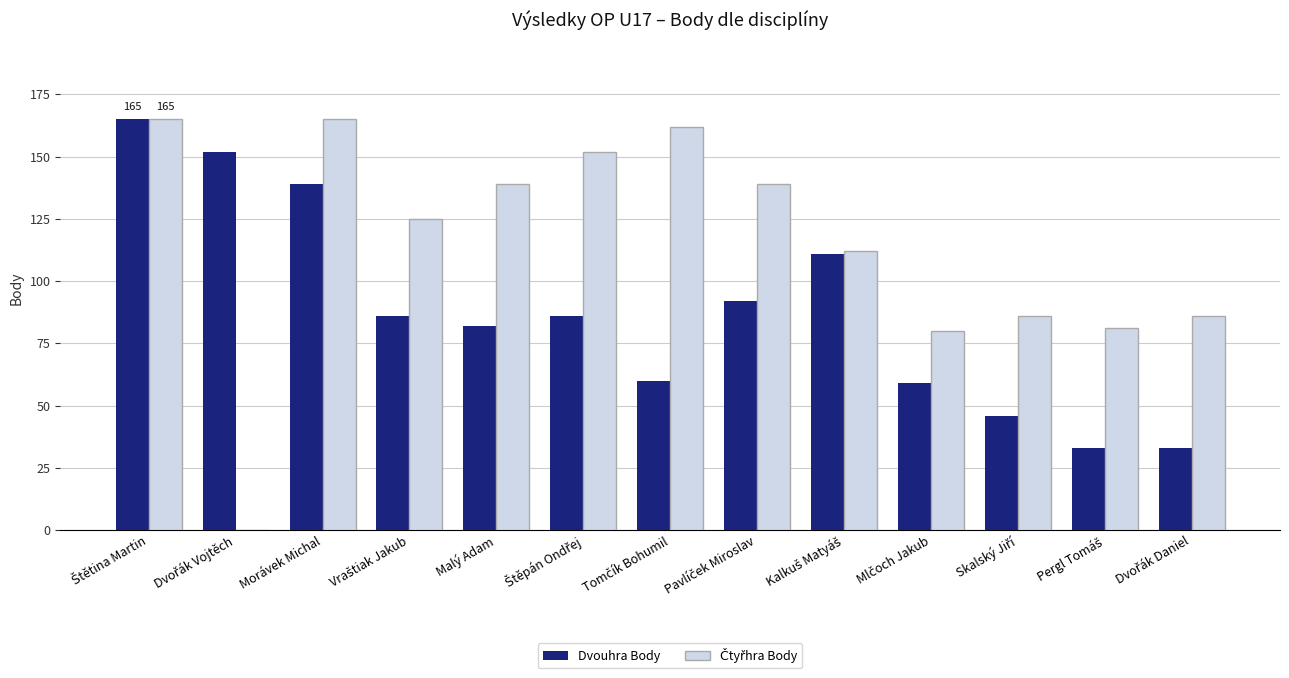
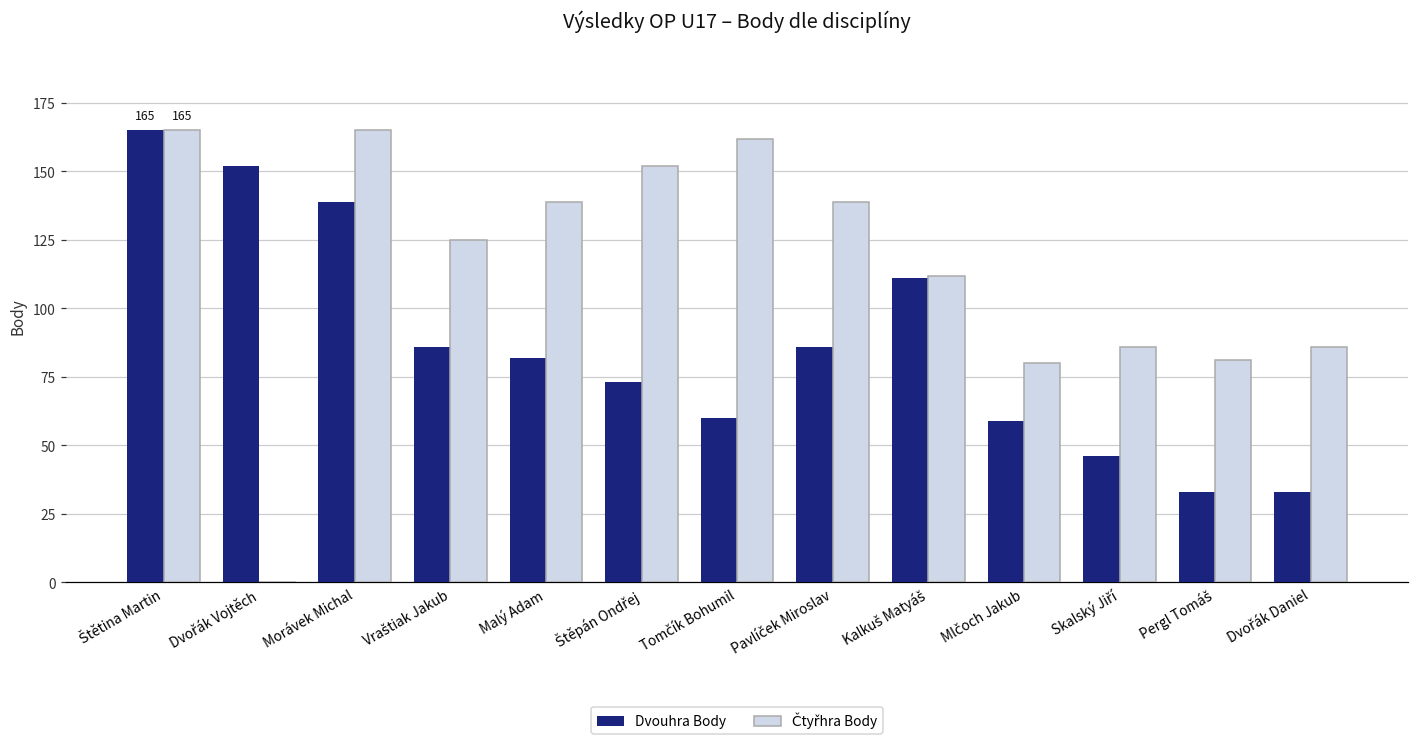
  {
    "Dvouhra Body": {
      "Dvořák Vojtěch": 152,
      "Morávek Michal": 139,
      "Vraštiak Jakub": 86,
      "Malý Adam": 82,
-     "Štěpán Ondřej": 86,
+     "Štěpán Ondřej": 73,
      "Tomčík Bohumil": 60,
-     "Pavlíček Miroslav": 92,
+     "Pavlíček Miroslav": 86,
      "Kalkuš Matyáš": 111,
      "Mlčoch Jakub": 59,
      "Skalský Jiří": 46,
      "Pergl Tomáš": 33,
      "Dvořák Daniel": 33
    },
    "Čtyřhra Body": {
      "Štětina Martin": 165
    }
  }
